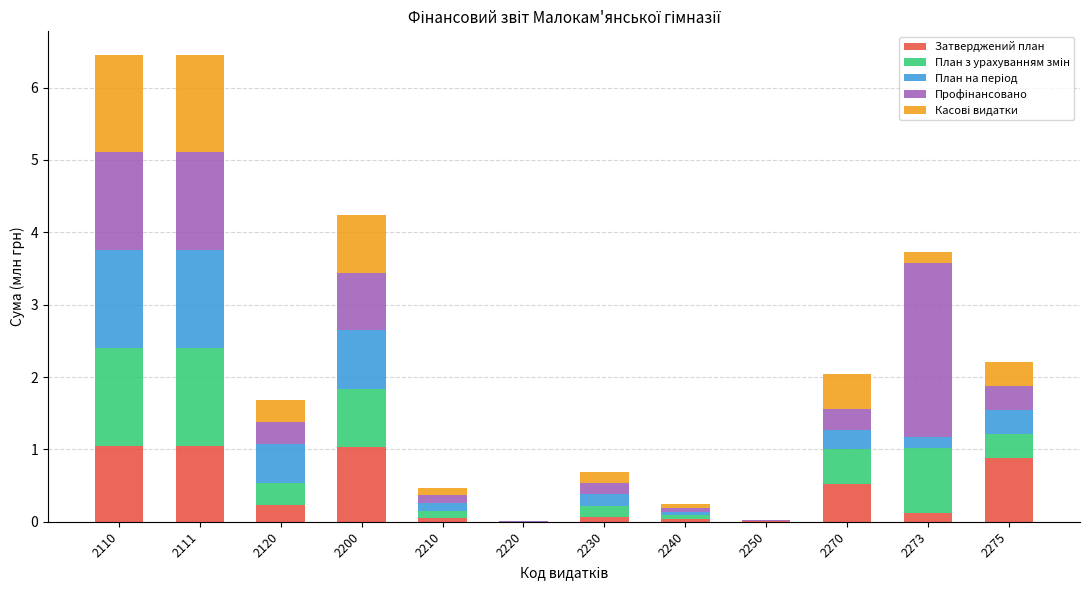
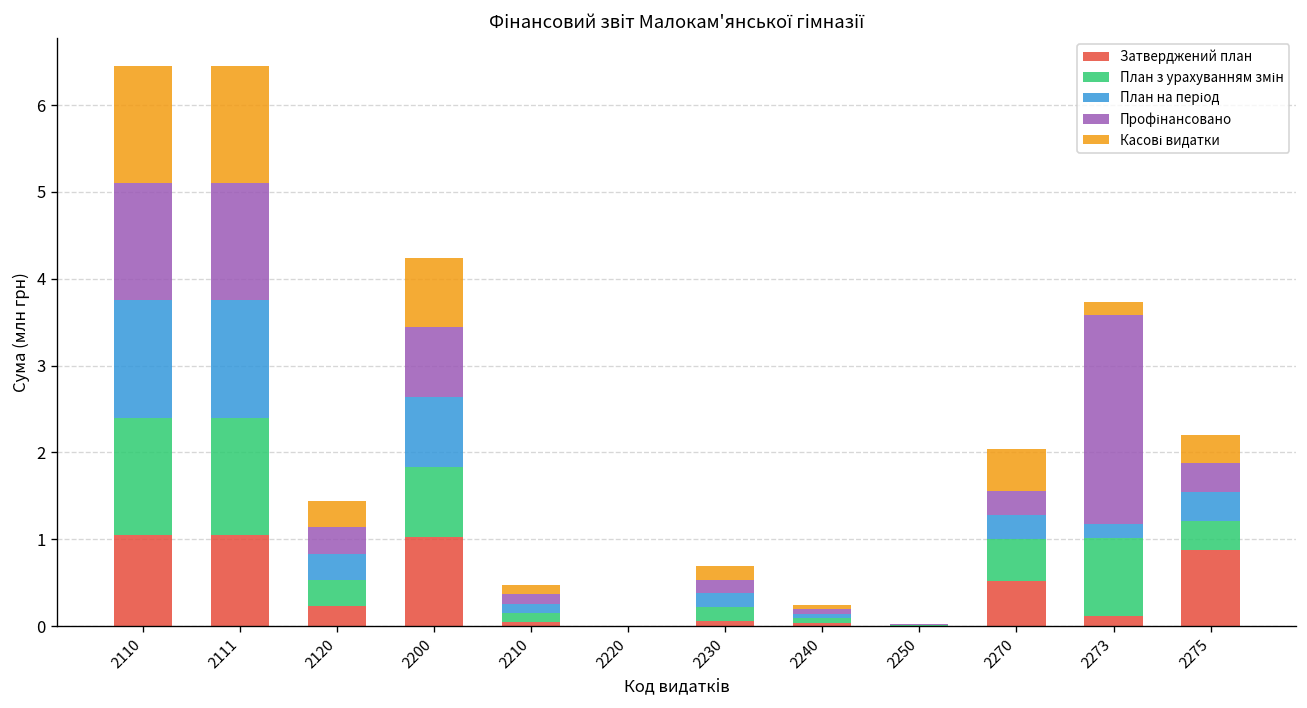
  {
    "Затверджений план": {
      "2110": 1.0,
      "2111": 1.0,
      "2120": 0.2,
      "2200": 1.0,
      "2210": 0.0,
      "2230": 0.1,
      "2240": 0.0,
      "2270": 0.5,
      "2273": 0.1,
      "2275": 0.9
    },
    "План з урахуванням змін": {
      "2110": 1.4,
      "2111": 1.4,
      "2120": 0.3,
      "2200": 0.8,
      "2210": 0.1,
      "2230": 0.2,
      "2240": 0.1,
      "2270": 0.5,
      "2273": 0.9,
      "2275": 0.3
    },
    "План на період": {
      "2110": 1.4,
      "2111": 1.4,
-     "2120": 0.5,
+     "2120": 0.3,
      "2200": 0.8,
      "2210": 0.1,
      "2230": 0.2,
      "2240": 0.1,
      "2270": 0.3,
      "2273": 0.2,
      "2275": 0.3
    },
    "Профінансовано": {
      "2110": 1.4,
      "2111": 1.4,
      "2120": 0.3,
      "2200": 0.8,
      "2210": 0.1,
      "2230": 0.2,
      "2240": 0.1,
      "2270": 0.3,
      "2273": 2.4,
      "2275": 0.3
    },
    "Касові видатки": {
      "2110": 1.4,
      "2111": 1.4,
      "2120": 0.3,
      "2200": 0.8,
      "2210": 0.1,
      "2230": 0.2,
      "2240": 0.1,
      "2270": 0.5,
      "2273": 0.2,
      "2275": 0.3
    }
  }
